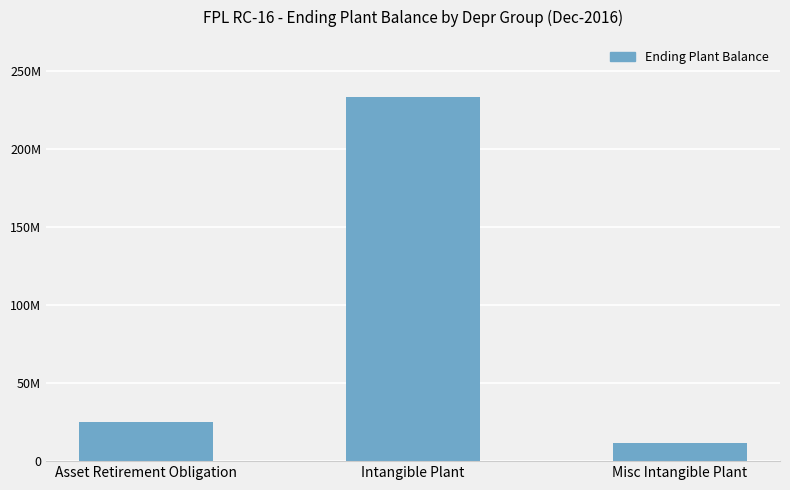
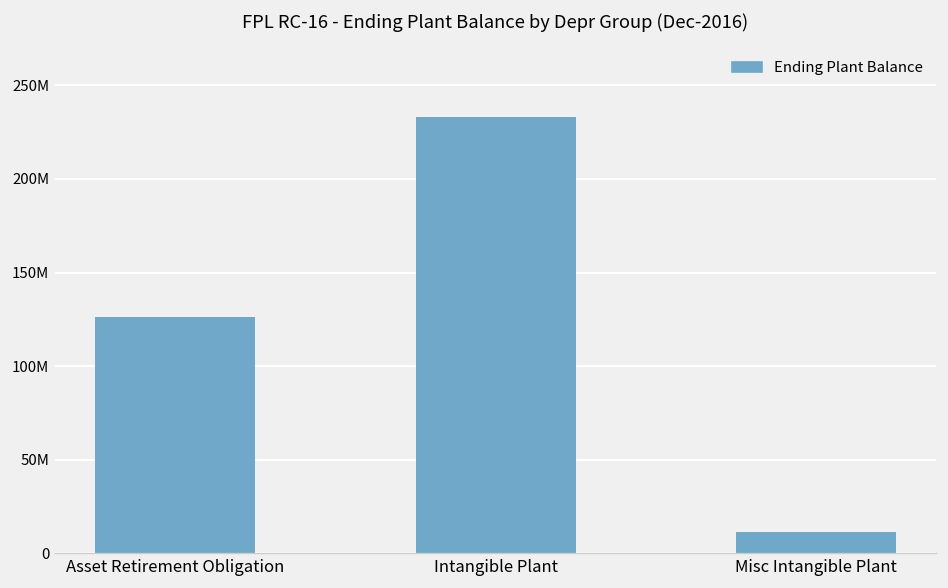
  {
-   "Asset Retirement Obligation": 25000000,
+   "Asset Retirement Obligation": 126000000,
    "Intangible Plant": 233000000,
    "Misc Intangible Plant": 12000000
  }
